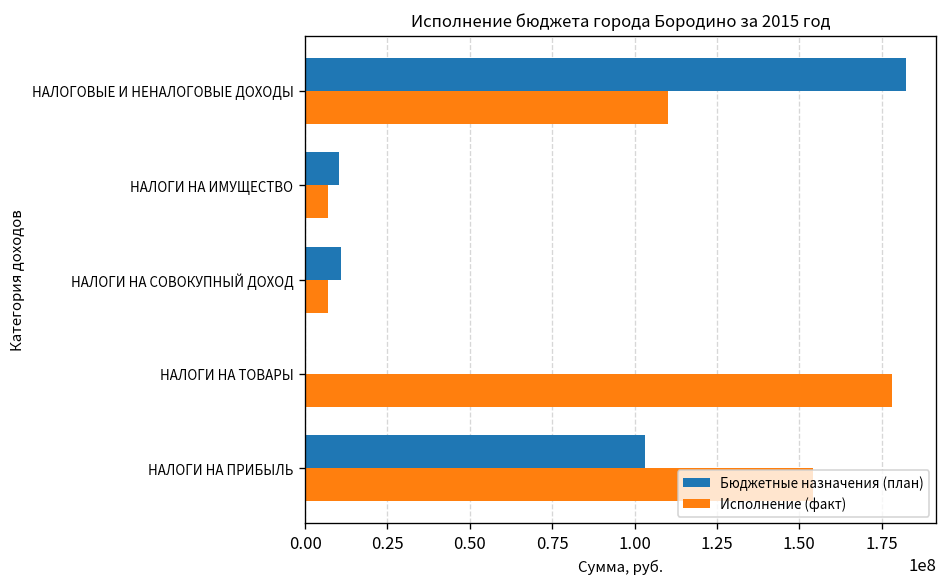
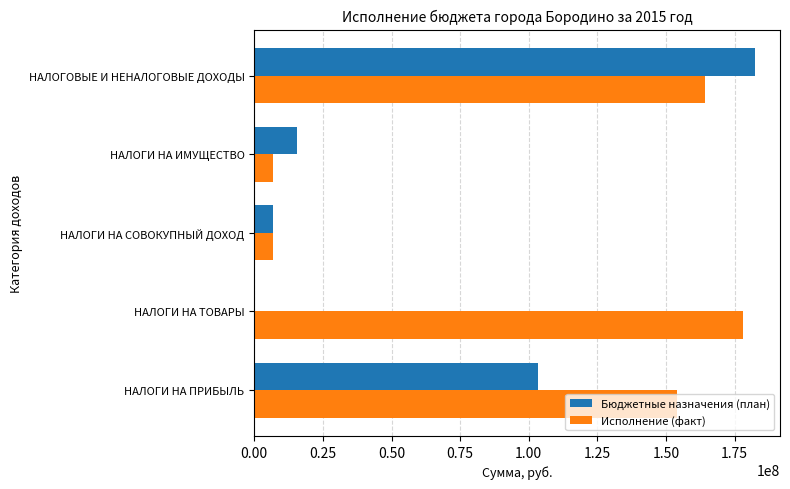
  {
    "Бюджетные назначения (план)": {
      "НАЛОГОВЫЕ И НЕНАЛОГОВЫЕ ДОХОДЫ": 182000000,
-     "НАЛОГИ НА ИМУЩЕСТВО": 10000000,
-     "НАЛОГИ НА СОВОКУПНЫЙ ДОХОД": 11000000,
+     "НАЛОГИ НА ИМУЩЕСТВО": 15000000,
+     "НАЛОГИ НА СОВОКУПНЫЙ ДОХОД": 7000000,
      "НАЛОГИ НА ПРИБЫЛЬ": 103000000
    },
    "Исполнение (факт)": {
-     "НАЛОГОВЫЕ И НЕНАЛОГОВЫЕ ДОХОДЫ": 110000000,
+     "НАЛОГОВЫЕ И НЕНАЛОГОВЫЕ ДОХОДЫ": 164000000,
      "НАЛОГИ НА ИМУЩЕСТВО": 7000000,
      "НАЛОГИ НА СОВОКУПНЫЙ ДОХОД": 7000000,
      "НАЛОГИ НА ТОВАРЫ": 178000000
    }
  }
